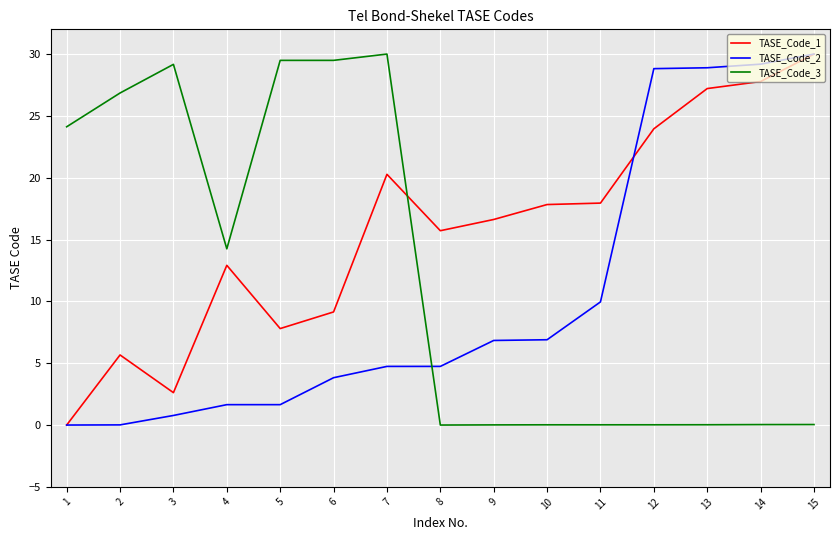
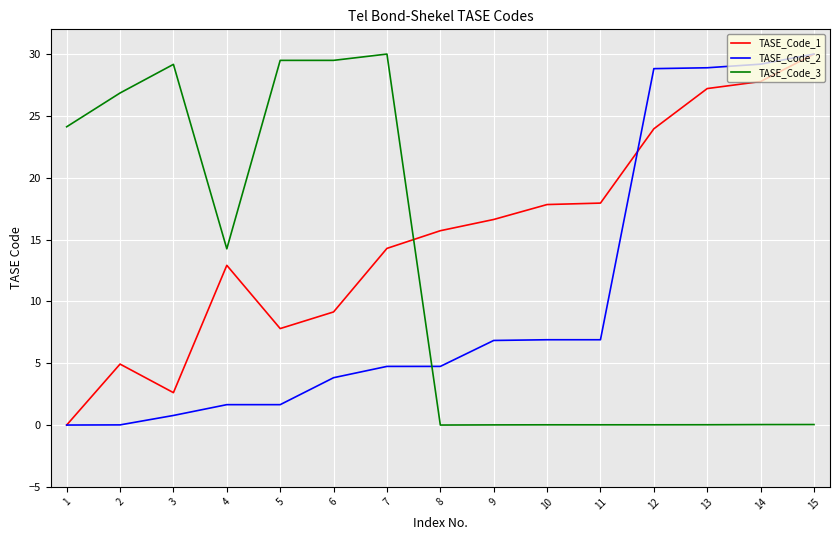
  {
    "TASE_Code_1": {
-     "2": 5.7,
+     "2": 4.9,
      "3": 2.6,
      "4": 12.9,
      "5": 7.8,
      "6": 9.1,
-     "7": 20.3,
+     "7": 14.3,
      "8": 15.7,
      "9": 16.6,
      "10": 17.8,
      "11": 17.9,
      "12": 24.0,
      "13": 27.2
    },
    "TASE_Code_2": {
      "2": 0.0,
      "3": 0.8,
      "4": 1.6,
      "5": 1.6,
      "6": 3.8,
      "7": 4.7,
      "8": 4.7,
      "9": 6.8,
      "10": 6.9,
-     "11": 10.0,
+     "11": 6.9,
      "12": 28.8,
      "13": 28.9
    },
    "TASE_Code_3": {
      "1": 24.1,
      "2": 26.9,
      "3": 29.2,
      "4": 14.3,
      "5": 29.5,
      "6": 29.5,
      "7": 30.0,
      "8": 0.0,
      "9": 0.0,
      "10": 0.0,
      "11": 0.0,
      "12": 0.0,
      "13": 0.0,
      "14": 0.0,
      "15": 0.0
    }
  }
